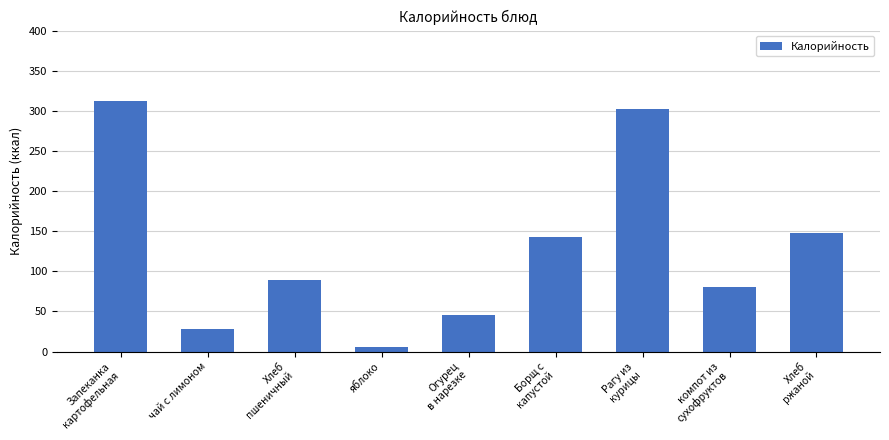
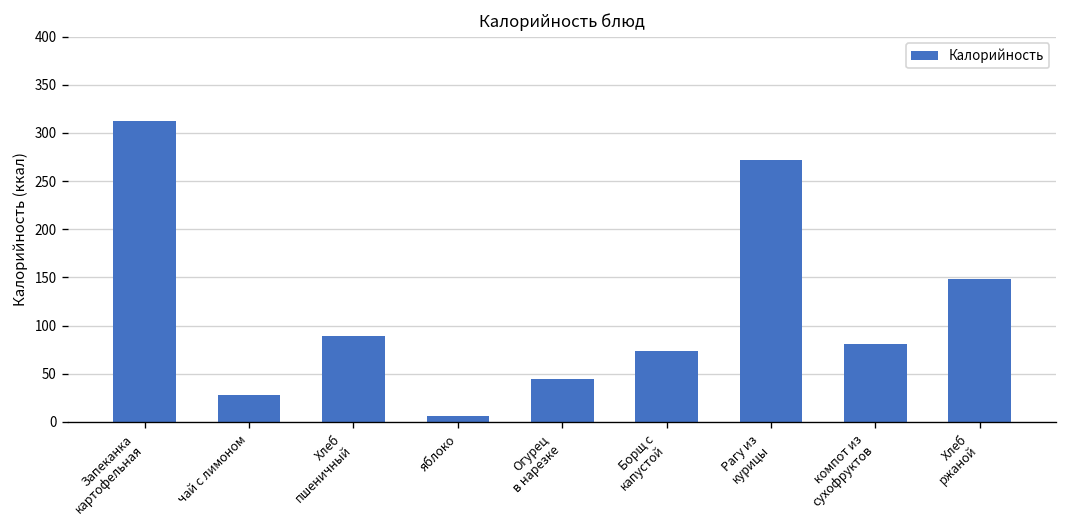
  {
    "Запеканка картофельная": 310,
    "чай с лимоном": 30,
    "Хлеб пшеничный": 90,
    "яблоко": 10,
    "Огурец в нарезке": 50,
-   "Борщ с капустой": 140,
-   "Рагу из курицы": 300,
+   "Борщ с капустой": 70,
+   "Рагу из курицы": 270,
    "компот из сухофруктов": 80,
    "Хлеб ржаной": 150
  }
